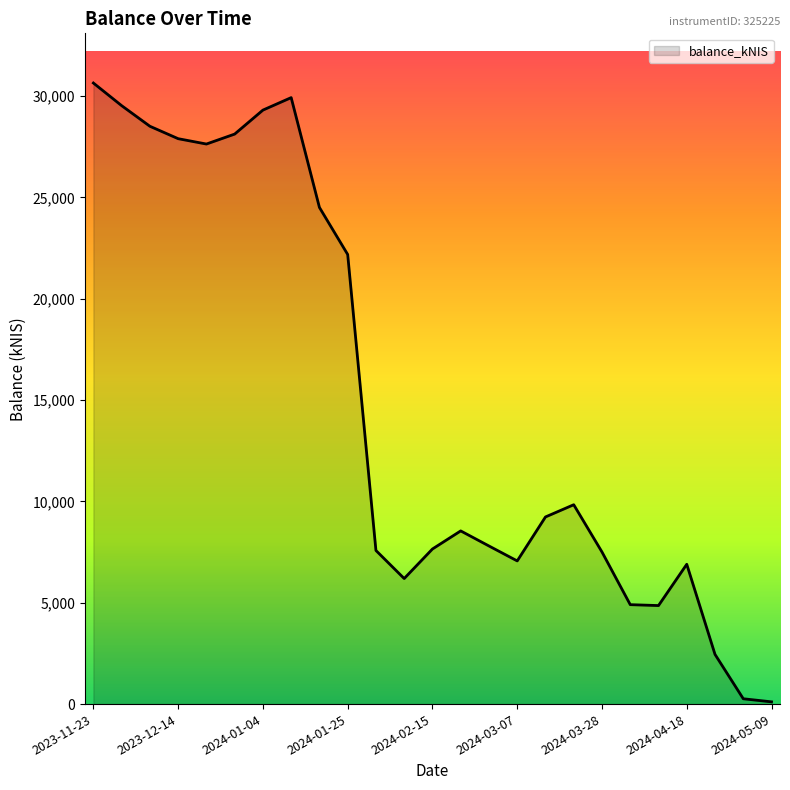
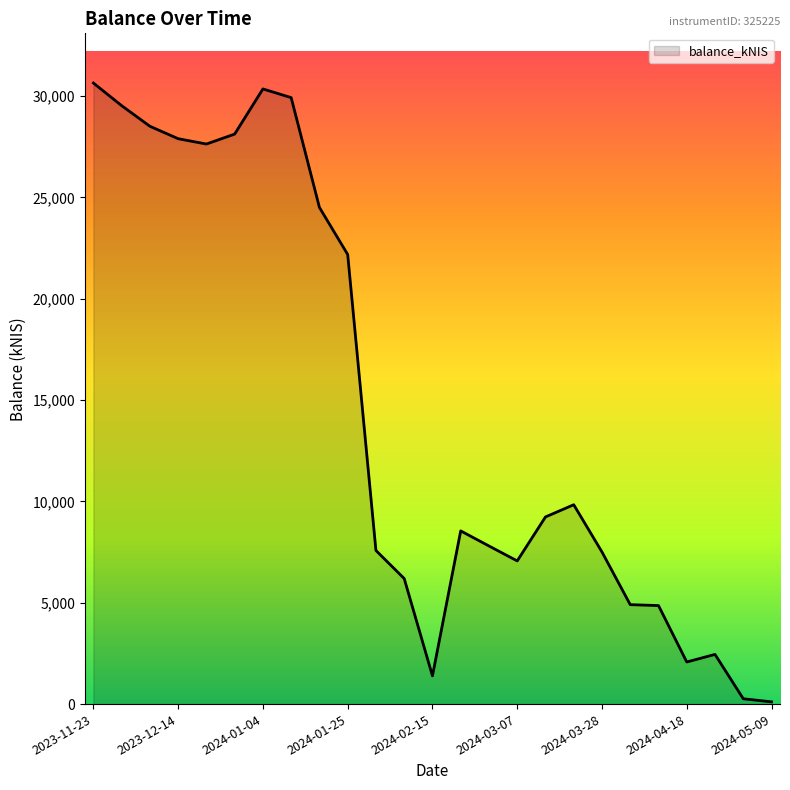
  {
    "2023-11-23": "30,600",
    "2023-12-14": "27,900",
-   "2024-01-04": "29,300",
+   "2024-01-04": "30,400",
    "2024-01-25": "22,200",
-   "2024-02-15": "7,700",
+   "2024-02-15": "1,400",
    "2024-03-07": "7,100",
    "2024-03-28": "7,500",
-   "2024-04-18": "6,900",
+   "2024-04-18": "2,100",
    "2024-05-09": "100"
  }
